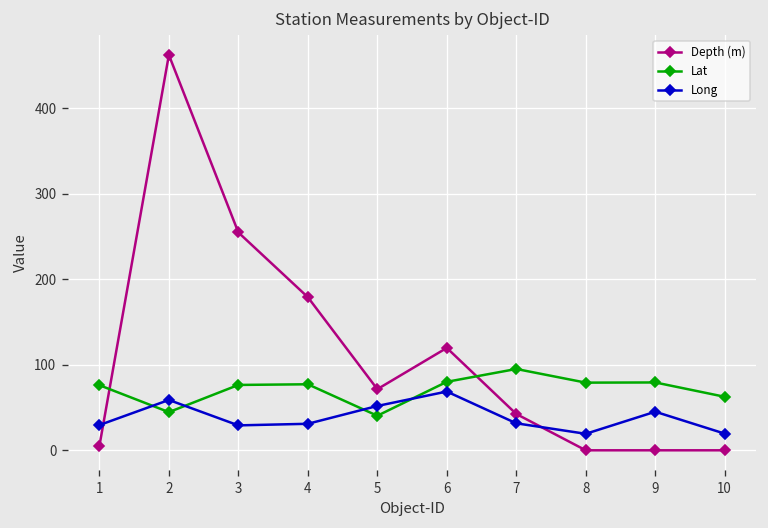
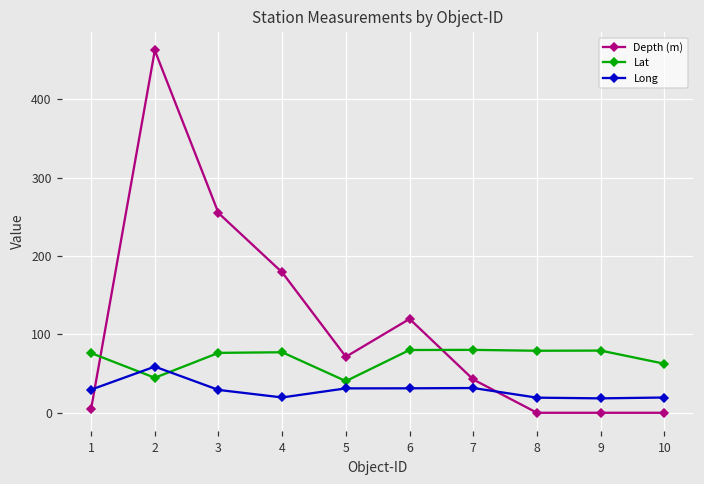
  {
    "Depth (m)": {
      "1": 10,
      "2": 460,
      "3": 250,
      "4": 180,
      "5": 70,
      "6": 120,
      "7": 40,
      "8": 0,
      "9": 0,
      "10": 0
    },
    "Lat": {
      "1": 80,
      "2": 40,
      "3": 80,
      "4": 80,
      "5": 40,
      "6": 80,
-     "7": 100,
+     "7": 80,
      "8": 80,
      "9": 80,
      "10": 60
    },
    "Long": {
      "1": 30,
      "2": 60,
      "3": 30,
-     "4": 30,
-     "5": 50,
-     "6": 70,
+     "4": 20,
+     "5": 30,
+     "6": 30,
      "7": 30,
      "8": 20,
-     "9": 50,
+     "9": 20,
      "10": 20
    }
  }
